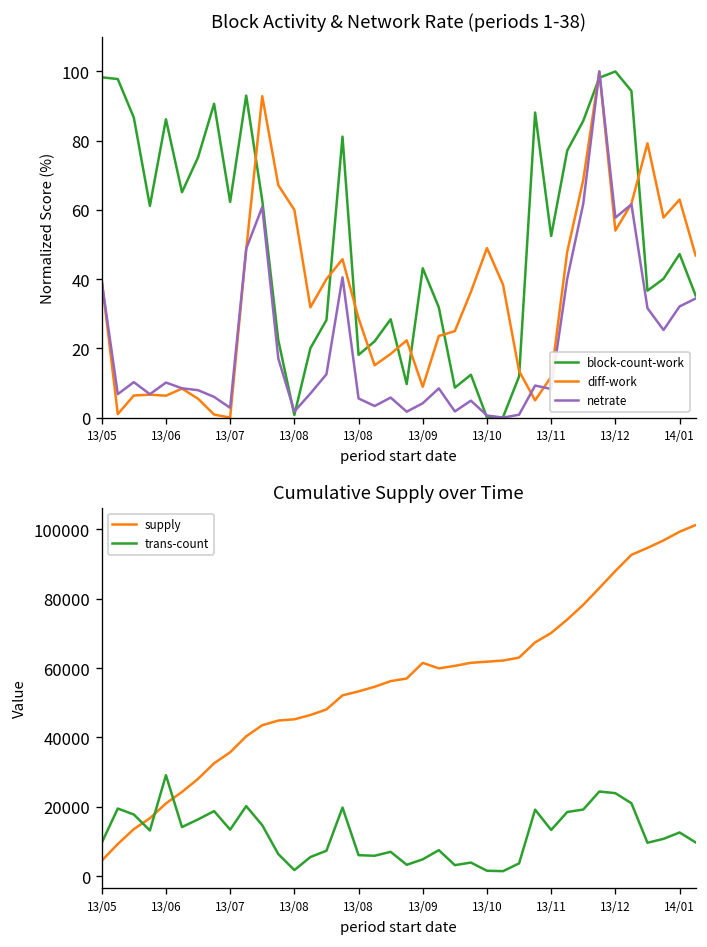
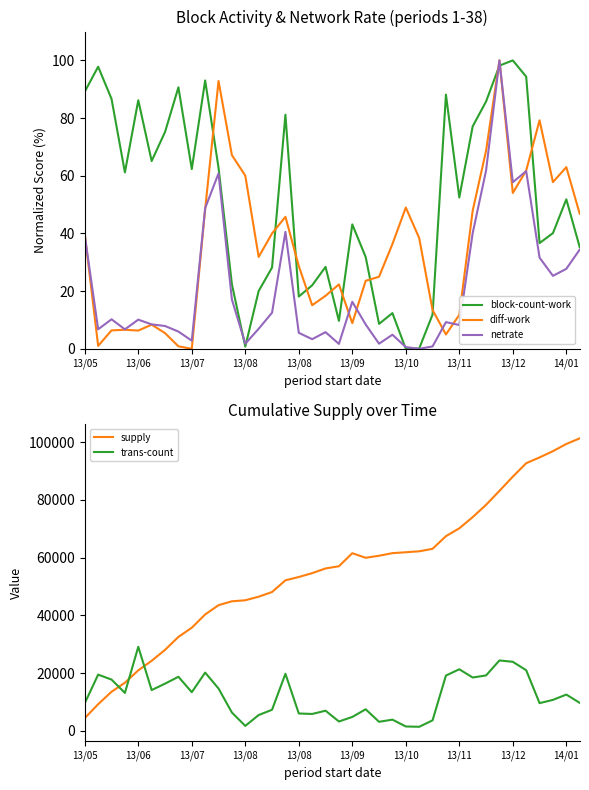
  {
    "Block Activity & Network Rate (periods 1-38)": {
      "block-count-work": {
-       "13/05": 98,
+       "13/05": 89,
        "13/06": 86,
        "13/07": 62,
        "13/09": 43,
        "13/11": 52,
        "13/12": 100,
-       "14/01": 47
+       "14/01": 52
      },
      "diff-work": {
        "13/06": 6,
        "13/07": 0,
        "13/09": 9,
        "13/10": 49,
        "13/12": 54,
        "14/01": 63
      },
      "netrate": {
        "13/06": 10,
        "13/07": 3,
-       "13/09": 4,
+       "13/09": 16,
        "13/12": 58,
-       "14/01": 32
+       "14/01": 28
      }
    },
    "Cumulative Supply over Time": {
      "supply": {
        "13/05": 4000,
        "13/06": 21000,
        "13/07": 36000,
        "13/09": 62000,
        "13/10": 62000,
        "13/11": 70000,
        "13/12": 88000,
        "14/01": 99000
      },
      "trans-count": {
        "13/05": 10000,
        "13/06": 29000,
        "13/07": 13000,
        "13/09": 5000,
        "13/10": 2000,
-       "13/11": 13000,
+       "13/11": 21000,
        "13/12": 24000,
        "14/01": 13000
      }
    }
  }
